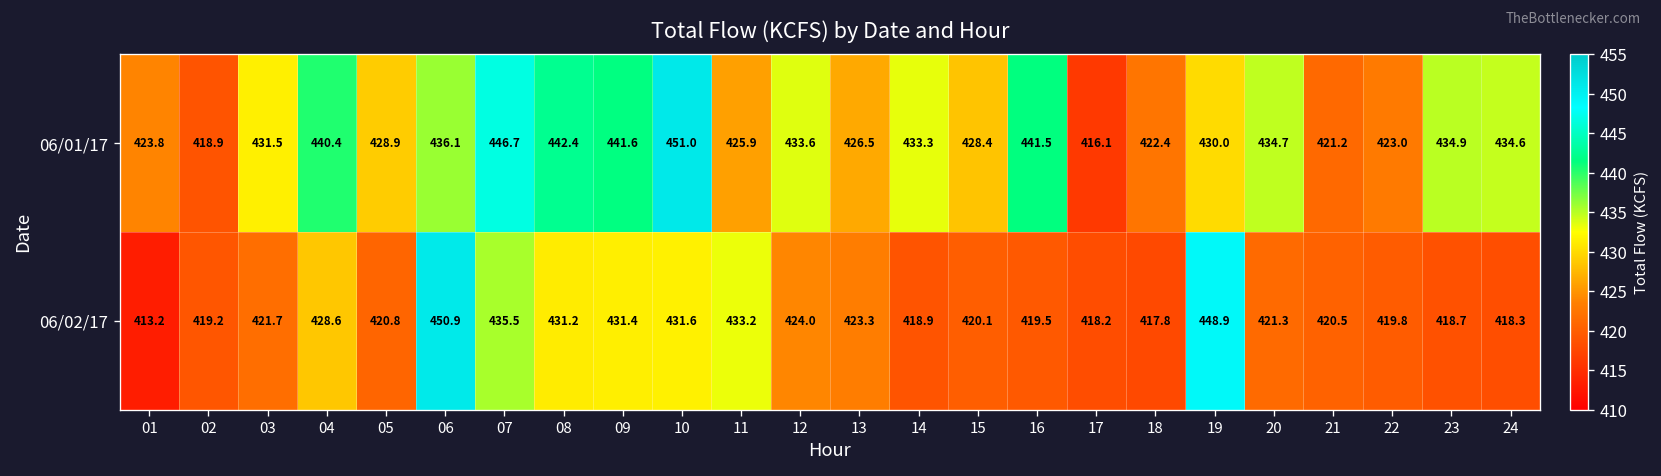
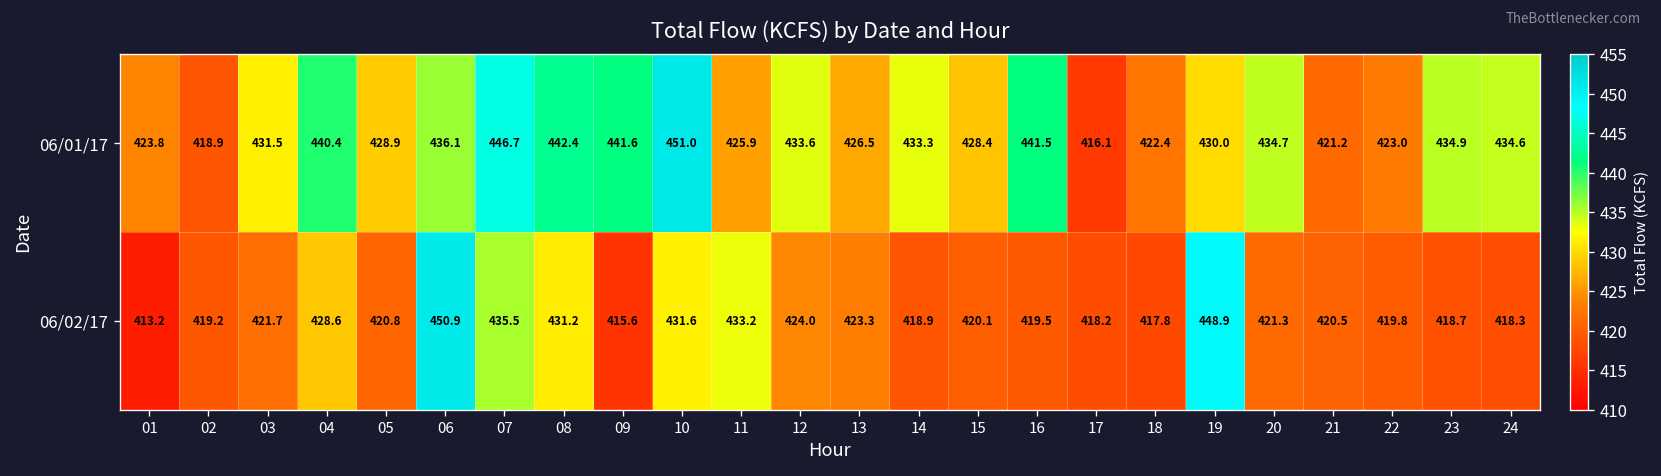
  {
    "06/01/17": {
      "01": 423.8,
      "02": 418.9,
      "03": 431.5,
      "04": 440.4,
      "05": 428.9,
      "06": 436.1,
      "07": 446.7,
      "08": 442.4,
      "09": 441.6,
      "10": 451.0,
      "11": 425.9,
      "12": 433.6,
      "13": 426.5,
      "14": 433.3,
      "15": 428.4,
      "16": 441.5,
      "17": 416.1,
      "18": 422.4,
      "19": 430.0,
      "20": 434.7,
      "21": 421.2,
      "22": 423.0,
      "23": 434.9,
      "24": 434.6
    },
    "06/02/17": {
      "01": 413.2,
      "02": 419.2,
      "03": 421.7,
      "04": 428.6,
      "05": 420.8,
      "06": 450.9,
      "07": 435.5,
      "08": 431.2,
-     "09": 431.4,
+     "09": 415.6,
      "10": 431.6,
      "11": 433.2,
      "12": 424.0,
      "13": 423.3,
      "14": 418.9,
      "15": 420.1,
      "16": 419.5,
      "17": 418.2,
      "18": 417.8,
      "19": 448.9,
      "20": 421.3,
      "21": 420.5,
      "22": 419.8,
      "23": 418.7,
      "24": 418.3
    }
  }
